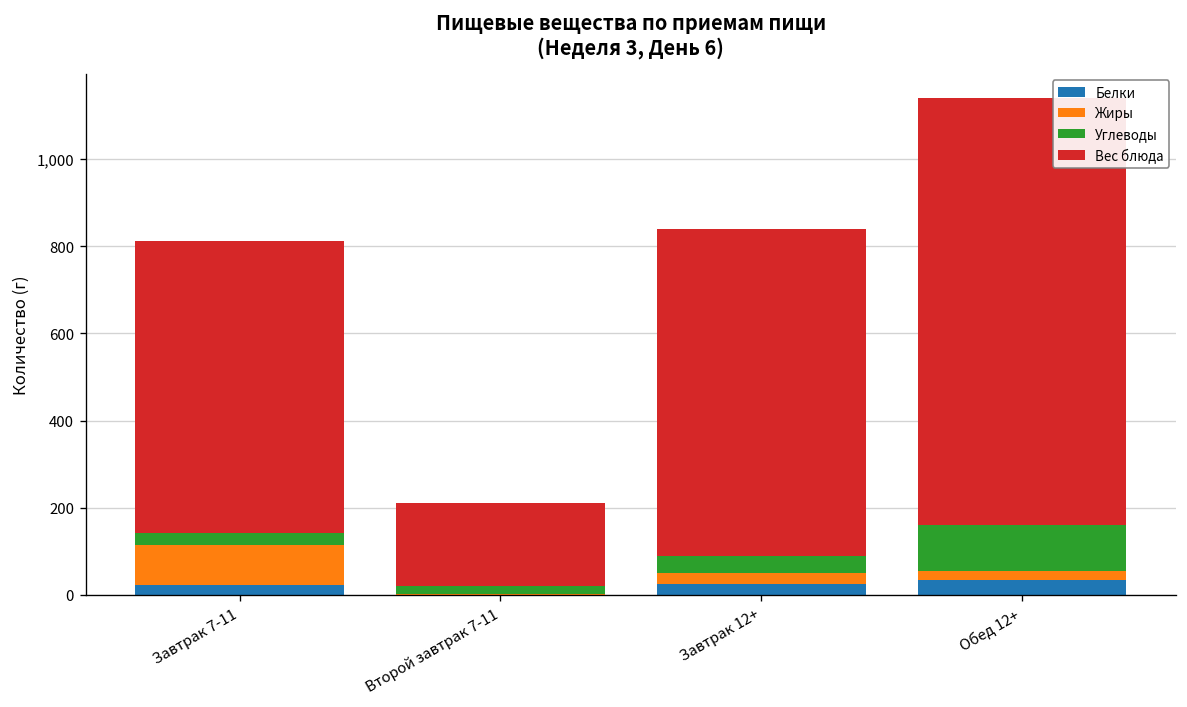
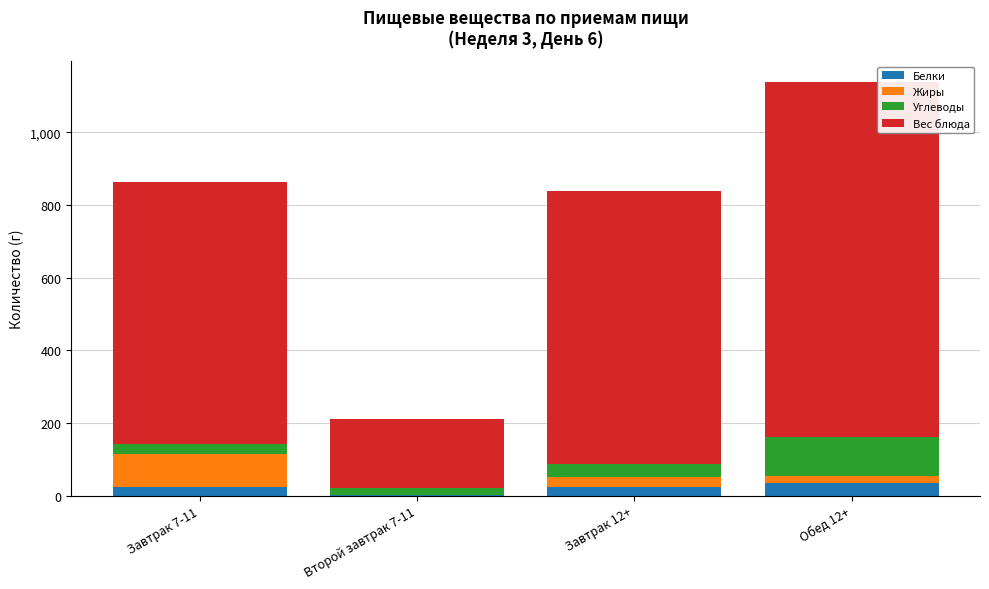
  {
    "Белки": {
      "Завтрак 7-11": 20,
      "Завтрак 12+": 20,
      "Обед 12+": 30
    },
    "Жиры": {
      "Завтрак 7-11": 90,
      "Завтрак 12+": 30,
      "Обед 12+": 20
    },
    "Углеводы": {
      "Завтрак 7-11": 30,
      "Второй завтрак 7-11": 20,
      "Завтрак 12+": 40,
      "Обед 12+": 110
    },
    "Вес блюда": {
-     "Завтрак 7-11": 670,
+     "Завтрак 7-11": 720,
      "Второй завтрак 7-11": 190,
      "Завтрак 12+": 750,
      "Обед 12+": 980
    }
  }
